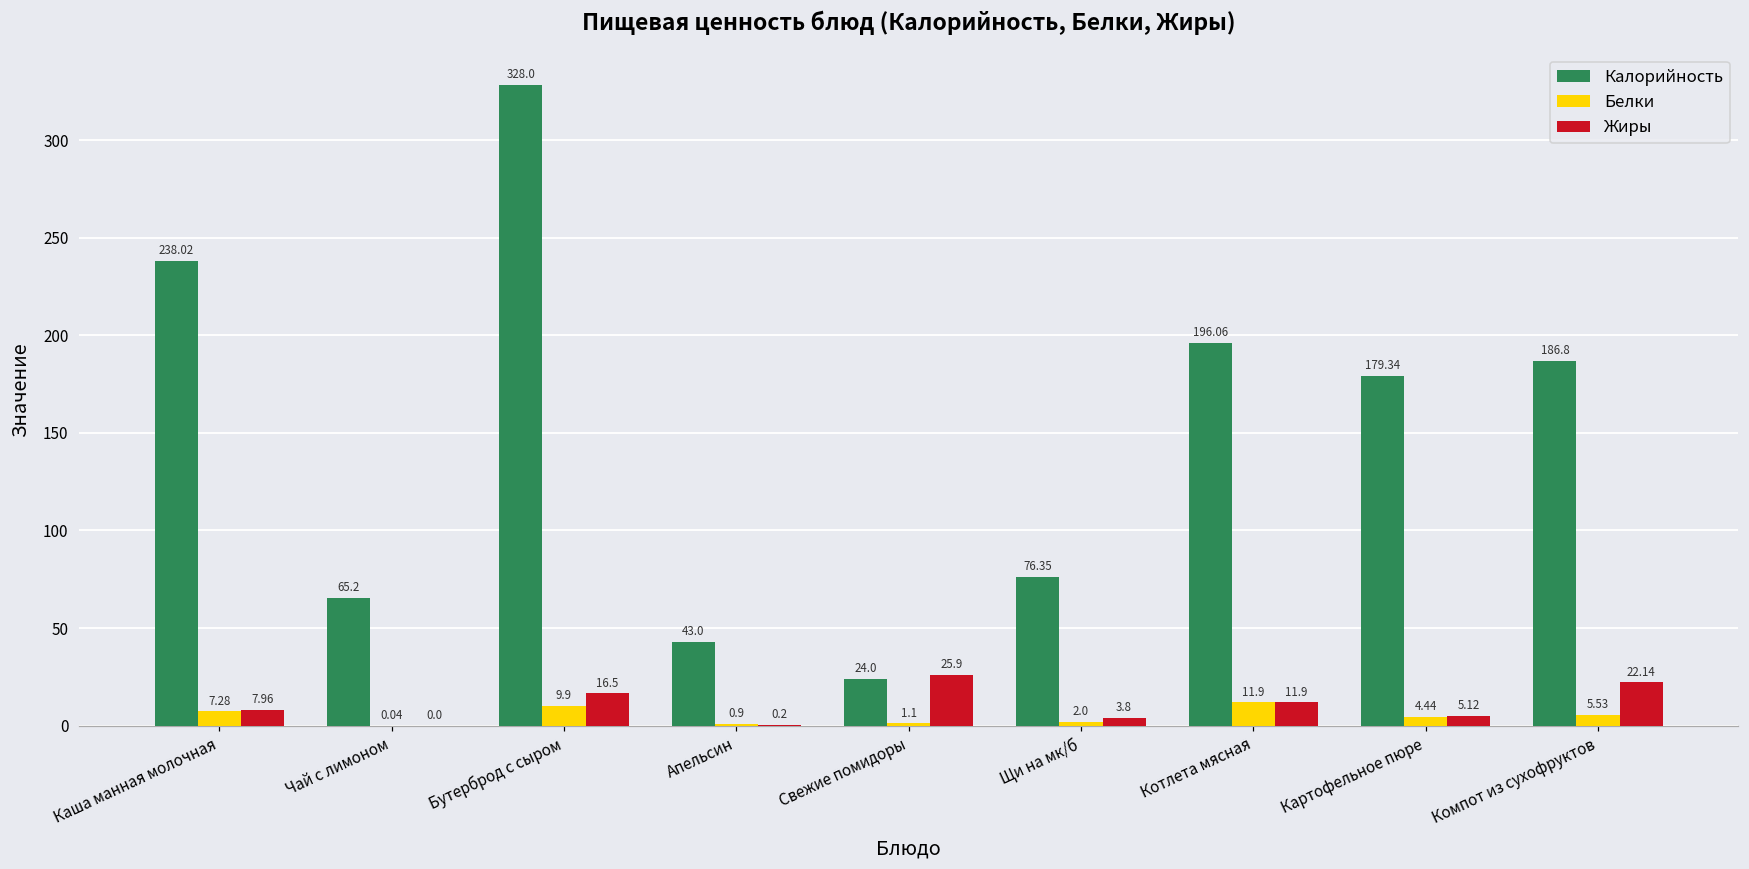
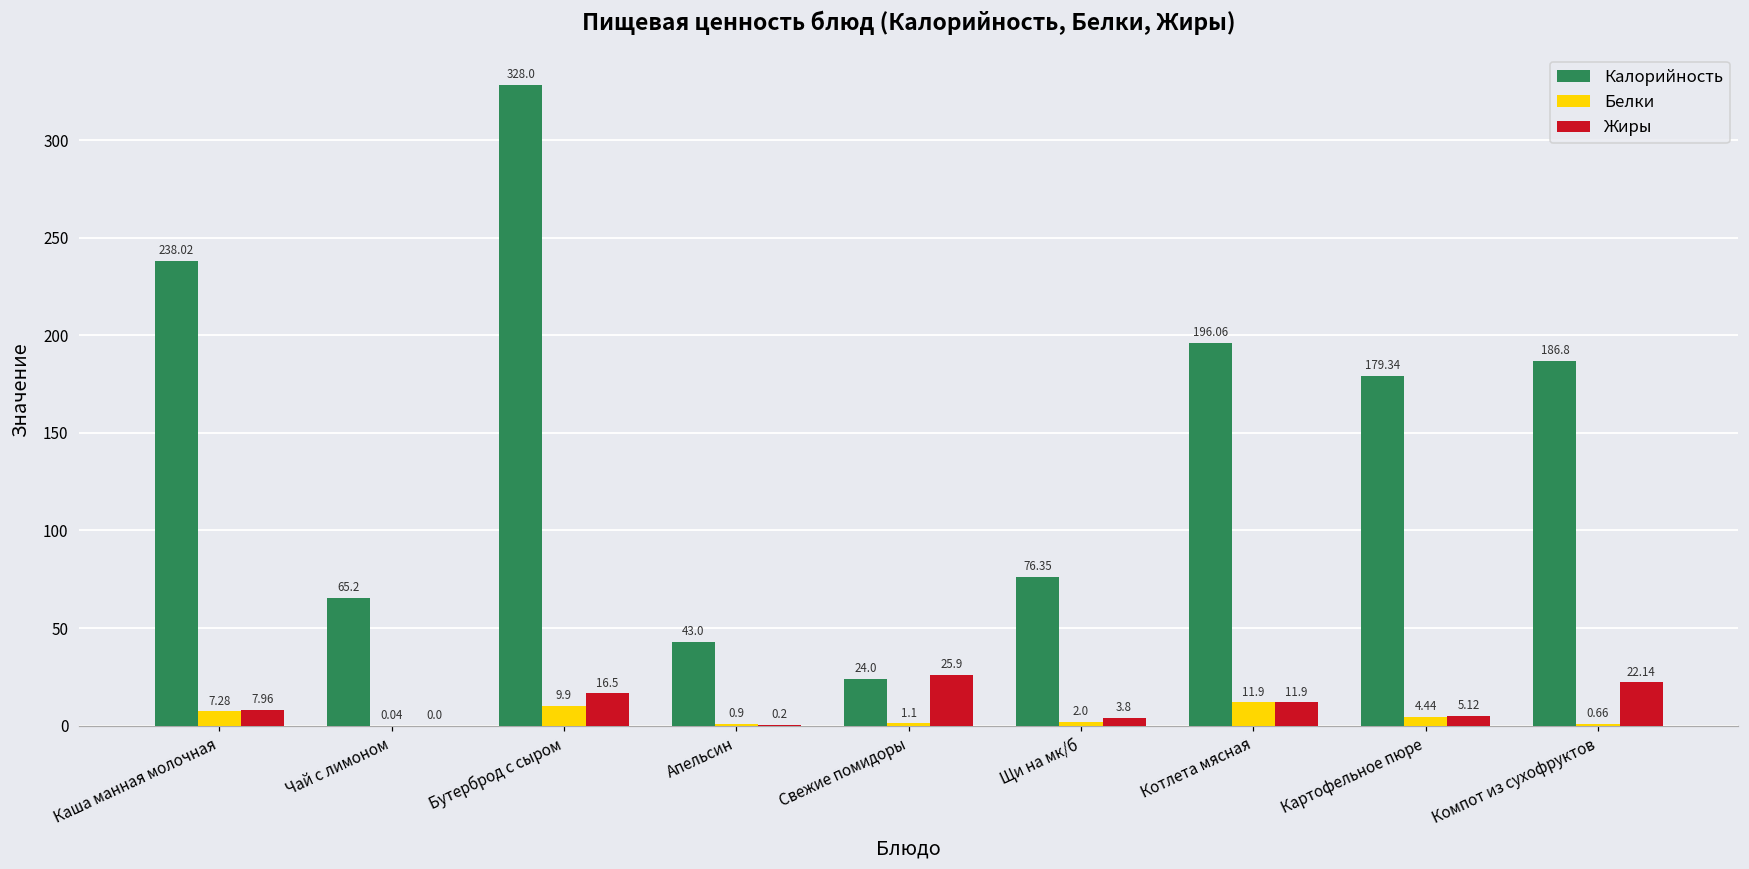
  {
    "Калорийность": {
      "Каша манная молочная": 238.02,
      "Чай с лимоном": 65.2,
      "Бутерброд с сыром": 328.0,
      "Апельсин": 43.0,
      "Свежие помидоры": 24.0,
      "Щи на мк/б": 76.35,
      "Котлета мясная": 196.06,
      "Картофельное пюре": 179.34,
      "Компот из сухофруктов": 186.8
    },
    "Белки": {
      "Каша манная молочная": 7.28,
      "Чай с лимоном": 0.04,
      "Бутерброд с сыром": 9.9,
      "Апельсин": 0.9,
      "Свежие помидоры": 1.1,
      "Щи на мк/б": 2.0,
      "Котлета мясная": 11.9,
      "Картофельное пюре": 4.44,
-     "Компот из сухофруктов": 5.53
+     "Компот из сухофруктов": 0.66
    },
    "Жиры": {
      "Каша манная молочная": 7.96,
      "Чай с лимоном": 0.0,
      "Бутерброд с сыром": 16.5,
      "Апельсин": 0.2,
      "Свежие помидоры": 25.9,
      "Щи на мк/б": 3.8,
      "Котлета мясная": 11.9,
      "Картофельное пюре": 5.12,
      "Компот из сухофруктов": 22.14
    }
  }
